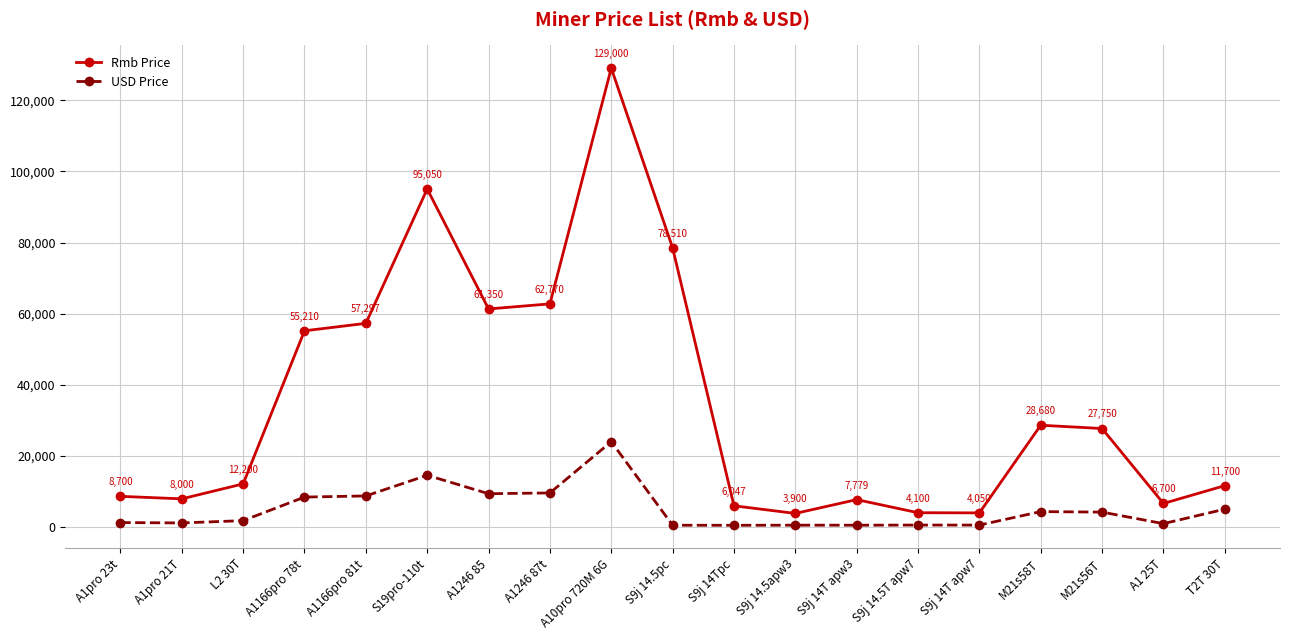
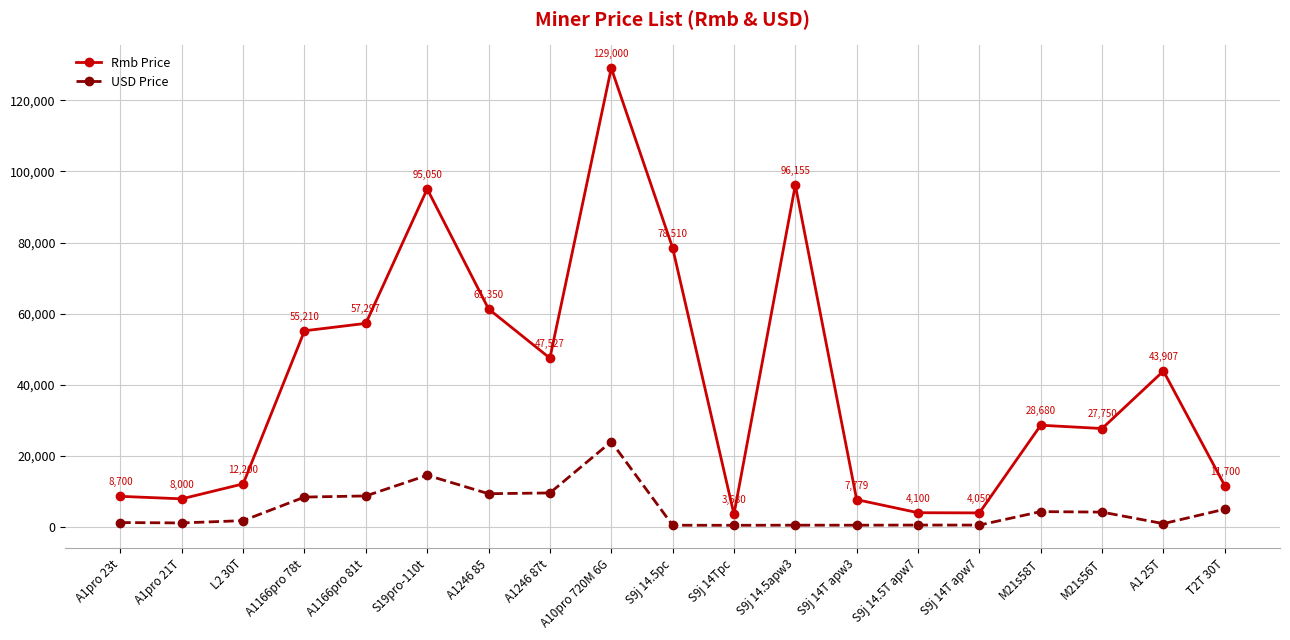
  {
    "Rmb Price": {
      "A1pro 23t": "8,700",
      "A1pro 21T": "8,000",
      "L2 30T": "12,200",
      "A1166pro 78t": "55,210",
      "A1166pro 81t": "57,297",
      "S19pro-110t": "95,050",
      "A1246 85": "61,350",
-     "A1246 87t": "62,770",
+     "A1246 87t": "47,527",
      "A10pro 720M 6G": "129,000",
      "S9j 14.5pc": "78,510",
-     "S9j 14Tpc": "6,047",
-     "S9j 14.5apw3": "3,900",
+     "S9j 14Tpc": "3,680",
+     "S9j 14.5apw3": "96,155",
      "S9j 14T apw3": "7,779",
      "S9j 14.5T apw7": "4,100",
      "S9j 14T apw7": "4,050",
      "M21s58T": "28,680",
      "M21s56T": "27,750",
-     "A1 25T": "6,700",
+     "A1 25T": "43,907",
      "T2T 30T": "11,700"
    },
    "USD Price": {
      "A1pro 23t": "1,000",
      "A1pro 21T": "1,000",
      "L2 30T": "2,000",
      "A1166pro 78t": "8,000",
      "A1166pro 81t": "9,000",
      "S19pro-110t": "15,000",
      "A1246 85": "9,000",
      "A1246 87t": "10,000",
      "A10pro 720M 6G": "24,000",
      "S9j 14.5pc": "1,000",
      "S9j 14Tpc": "1,000",
      "S9j 14.5apw3": "1,000",
      "S9j 14T apw3": "1,000",
      "S9j 14.5T apw7": "1,000",
      "S9j 14T apw7": "1,000",
      "M21s58T": "4,000",
      "M21s56T": "4,000",
      "A1 25T": "1,000",
      "T2T 30T": "5,000"
    }
  }
